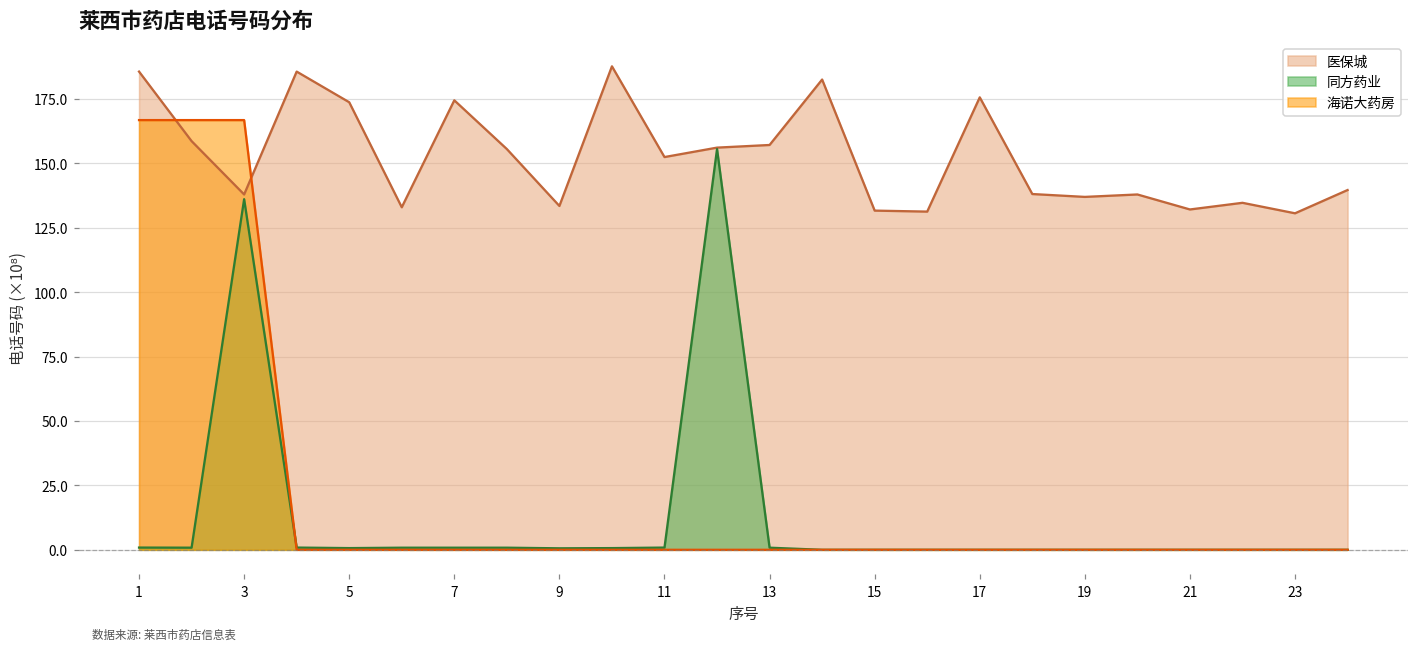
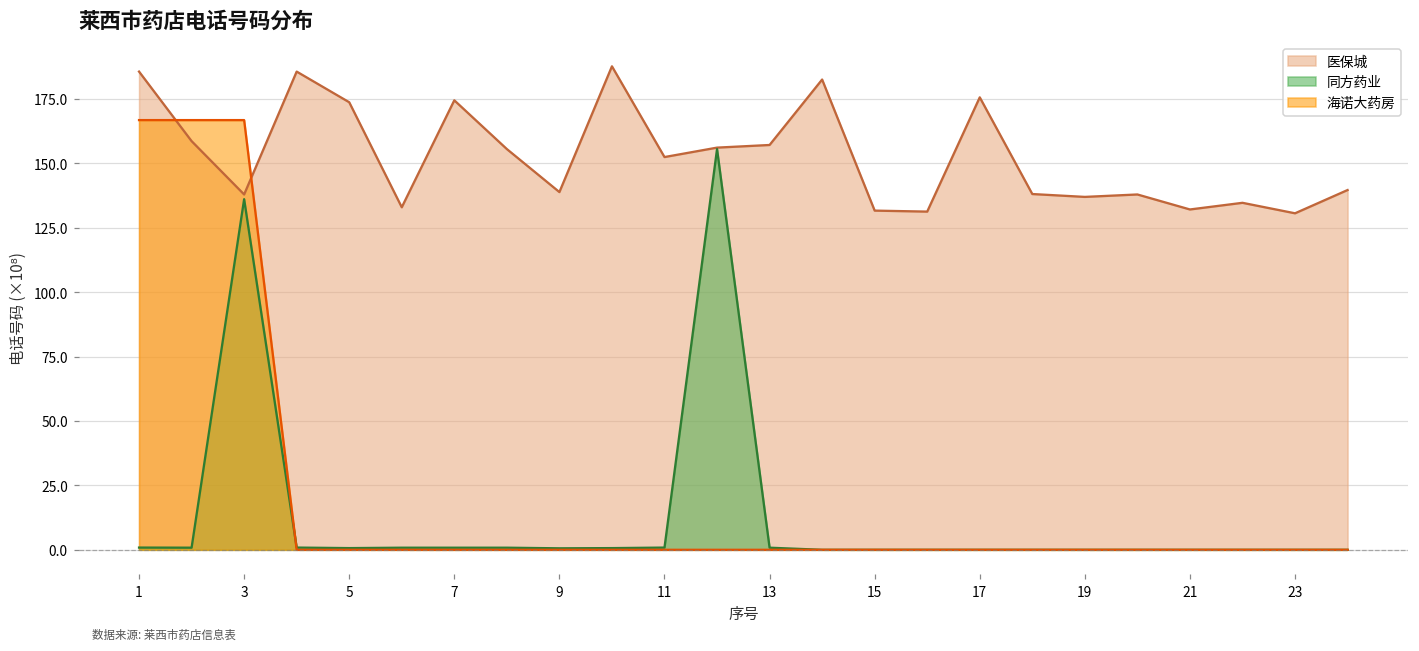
  {
    "医保城": {
      "1": 186,
      "3": 138,
      "5": 174,
      "7": 174,
-     "9": 133,
+     "9": 139,
      "11": 152,
      "13": 157,
      "15": 132,
      "17": 176,
      "19": 137,
      "21": 132,
      "23": 131
    },
    "同方药业": {
      "1": 1,
      "3": 136
    },
    "海诺大药房": {
      "1": 167,
      "3": 167
    }
  }
